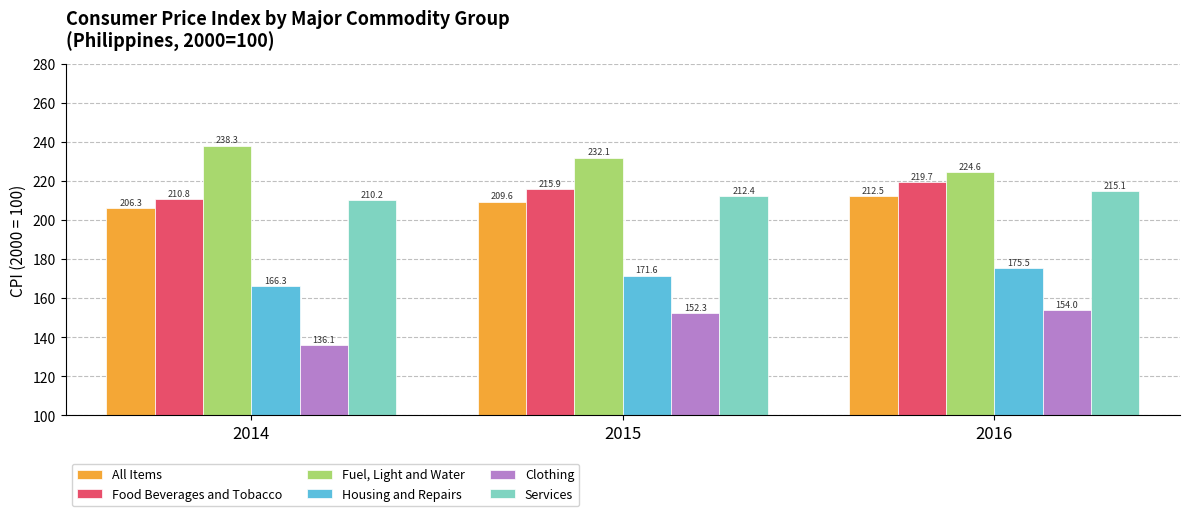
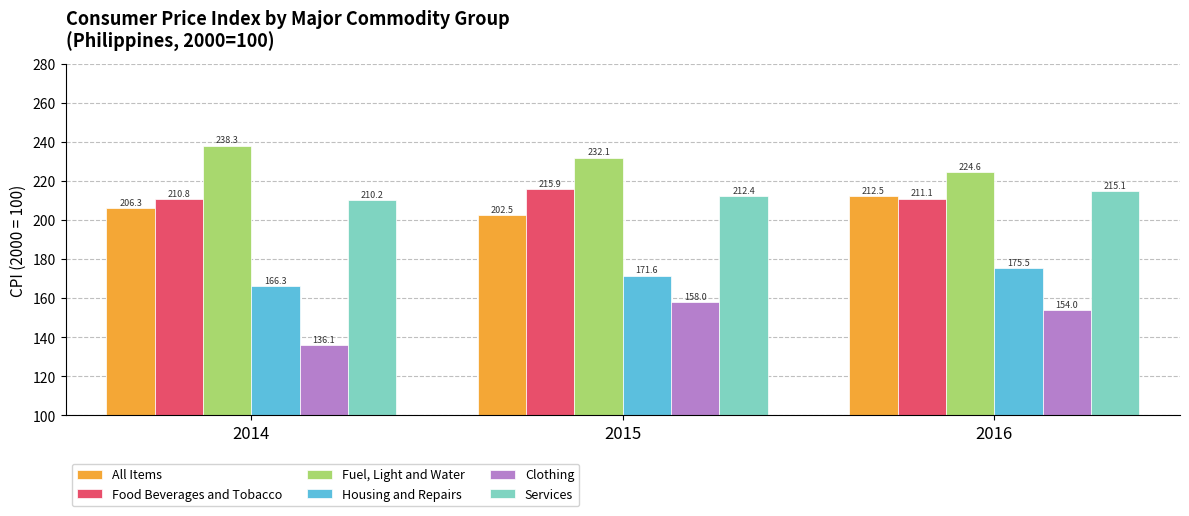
  {
    "All Items": {
      "2014": 206.3,
-     "2015": 209.6,
+     "2015": 202.5,
      "2016": 212.5
    },
    "Food Beverages and Tobacco": {
      "2014": 210.8,
      "2015": 215.9,
-     "2016": 219.7
+     "2016": 211.1
    },
    "Fuel, Light and Water": {
      "2014": 238.3,
      "2015": 232.1,
      "2016": 224.6
    },
    "Clothing": {
      "2014": 136.1,
-     "2015": 152.3,
+     "2015": 158.0,
      "2016": 154.0
    }
  }
